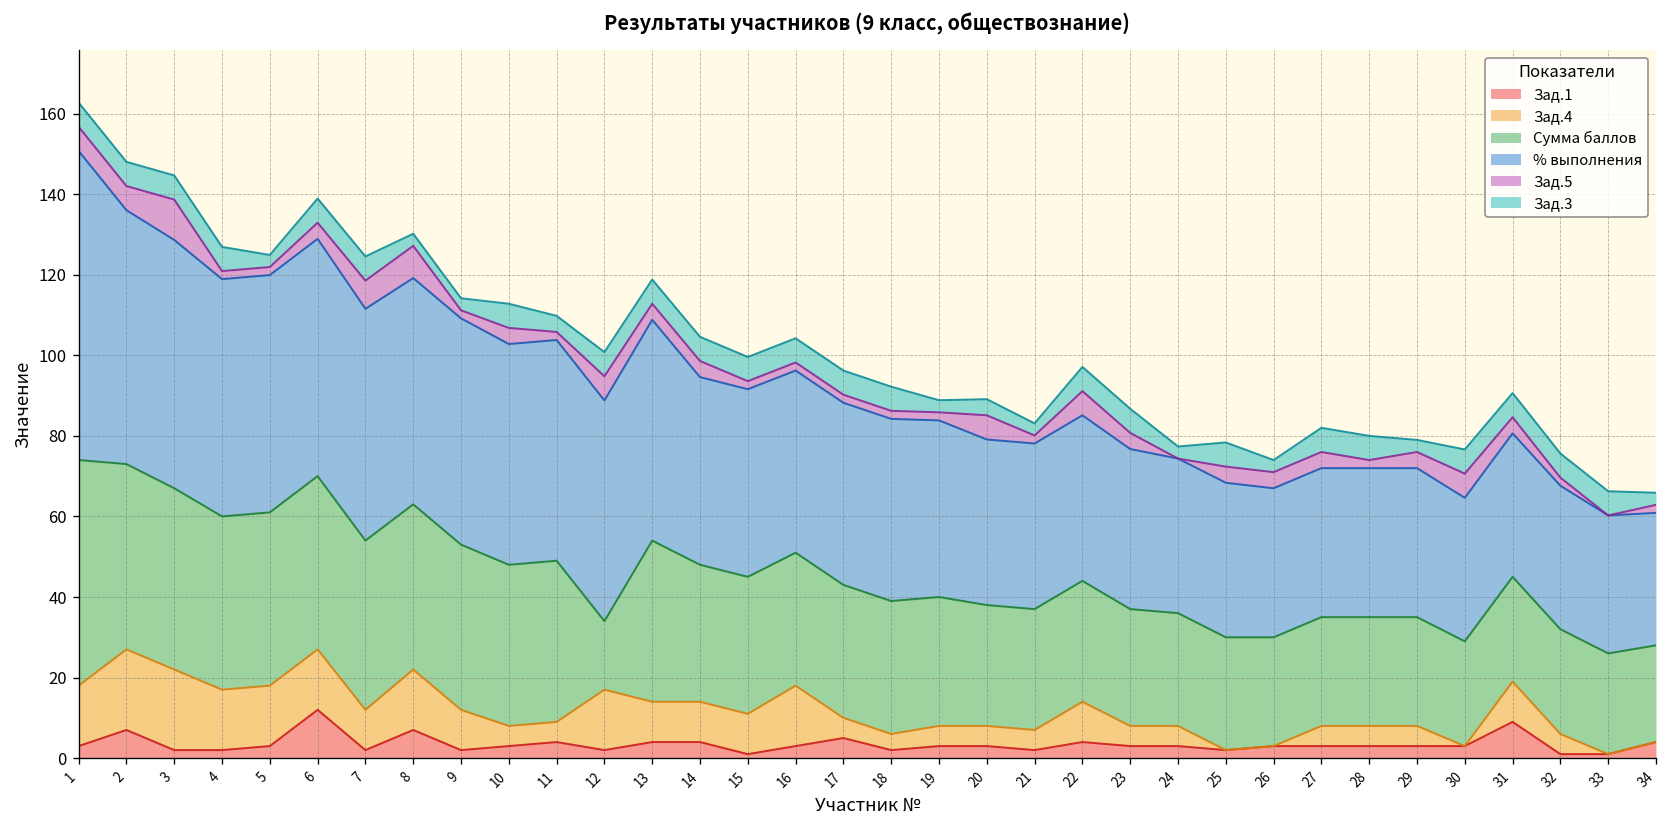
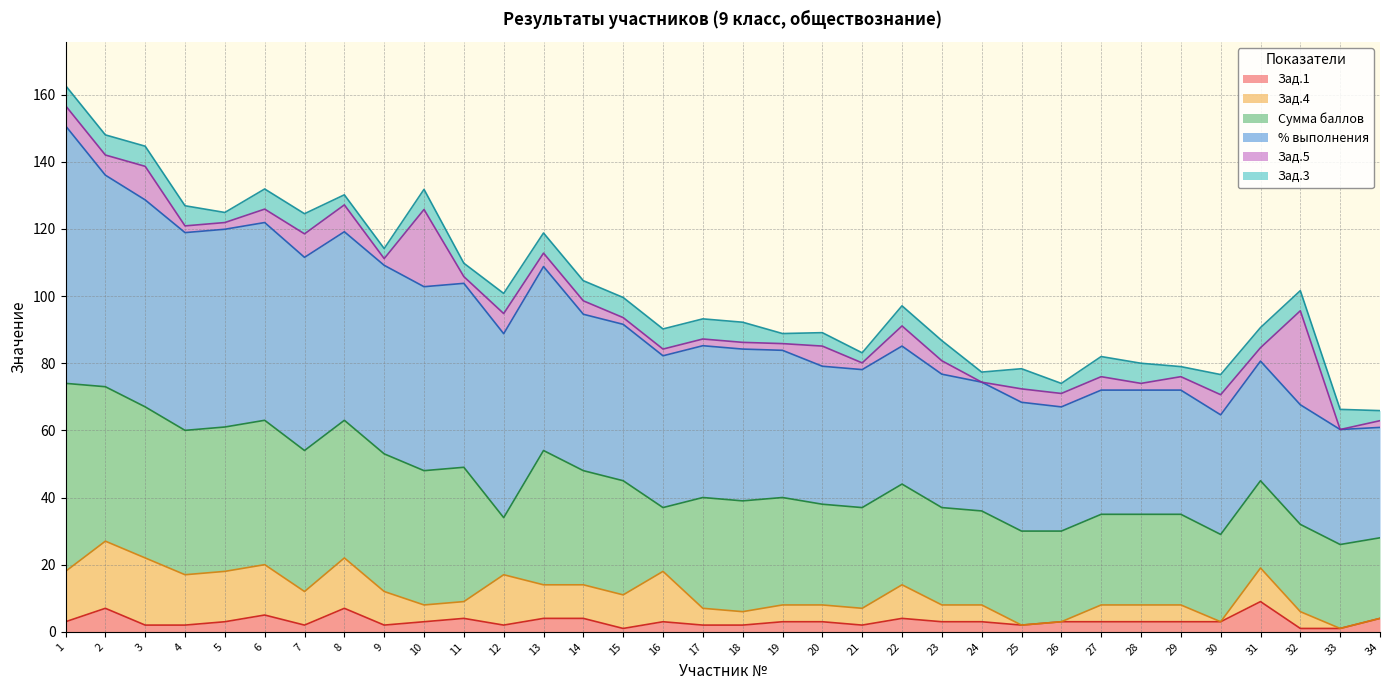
  {
    "Зад.1": {
      "1": 3,
      "2": 7,
      "3": 2,
      "4": 2,
      "5": 3,
-     "6": 12,
+     "6": 5,
      "7": 2,
      "8": 7,
      "9": 2,
      "10": 3,
      "11": 4,
      "12": 2,
      "13": 4,
      "14": 4,
      "15": 1,
      "16": 3,
-     "17": 5,
+     "17": 2,
      "18": 2,
      "19": 3,
      "20": 3,
      "21": 2,
      "22": 4,
      "23": 3,
      "24": 3,
      "27": 3,
      "28": 3,
      "29": 3,
      "31": 9,
      "32": 1
    },
    "Зад.4": {
      "1": 15,
      "2": 20,
      "3": 20,
      "4": 15,
      "5": 15,
      "6": 15,
      "7": 10,
      "8": 15,
      "9": 10,
      "10": 5,
      "11": 5,
      "12": 15,
      "13": 10,
      "14": 10,
      "15": 10,
      "16": 15,
      "17": 5,
      "18": 4,
      "19": 5,
      "20": 5,
      "21": 5,
      "22": 10,
      "23": 5,
      "24": 5,
      "27": 5,
      "28": 5,
      "29": 5,
      "31": 10,
      "32": 5
    },
    "Сумма баллов": {
      "1": 56,
      "2": 46,
      "3": 45,
      "4": 43,
      "5": 43,
      "6": 43,
      "7": 42,
      "8": 41,
      "9": 41,
      "10": 40,
      "11": 40,
      "12": 17,
      "13": 40,
      "14": 34,
      "15": 34,
-     "16": 33,
+     "16": 19,
      "17": 33,
      "18": 33,
      "19": 32,
      "20": 30,
      "21": 30,
      "22": 30,
      "23": 29,
      "24": 28,
      "25": 28,
      "26": 27,
      "27": 27,
      "28": 27,
      "29": 27,
      "30": 26,
      "31": 26,
      "32": 26,
      "33": 25,
      "34": 24
    },
    "Зад.5": {
      "1": 6,
      "2": 6,
      "3": 10,
      "4": 2,
      "5": 2,
      "6": 4,
      "7": 7,
      "8": 8,
      "9": 2,
-     "10": 4,
+     "10": 23,
      "11": 2,
      "12": 6,
      "13": 4,
      "14": 4,
      "15": 2,
      "16": 2,
      "17": 2,
      "18": 2,
      "19": 2,
      "20": 6,
      "21": 2,
      "22": 6,
      "23": 4,
      "25": 4,
      "26": 4,
      "27": 4,
      "28": 2,
      "29": 4,
      "30": 6,
      "31": 4,
-     "32": 2,
+     "32": 28,
      "34": 2
    }
  }
